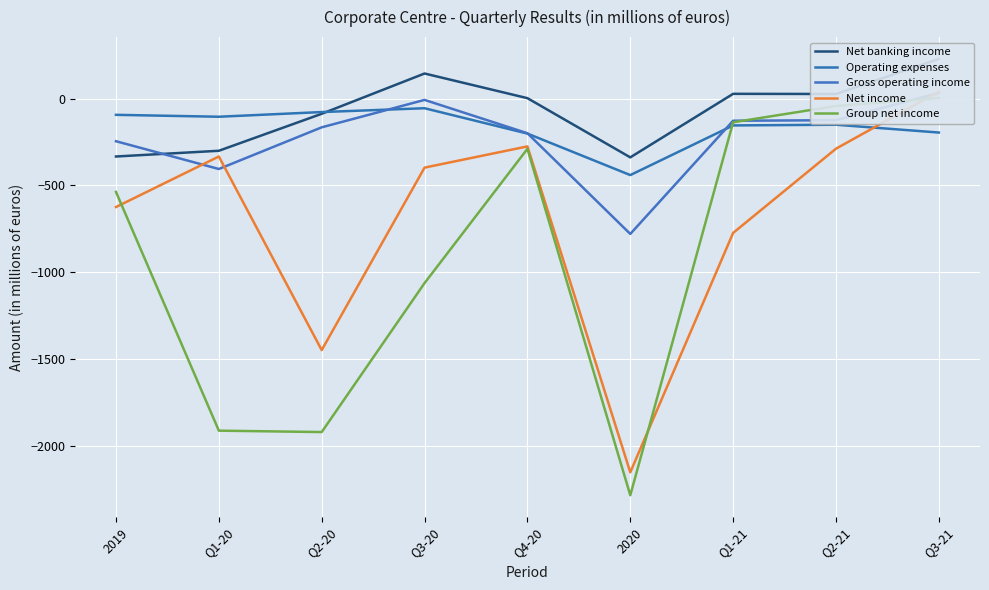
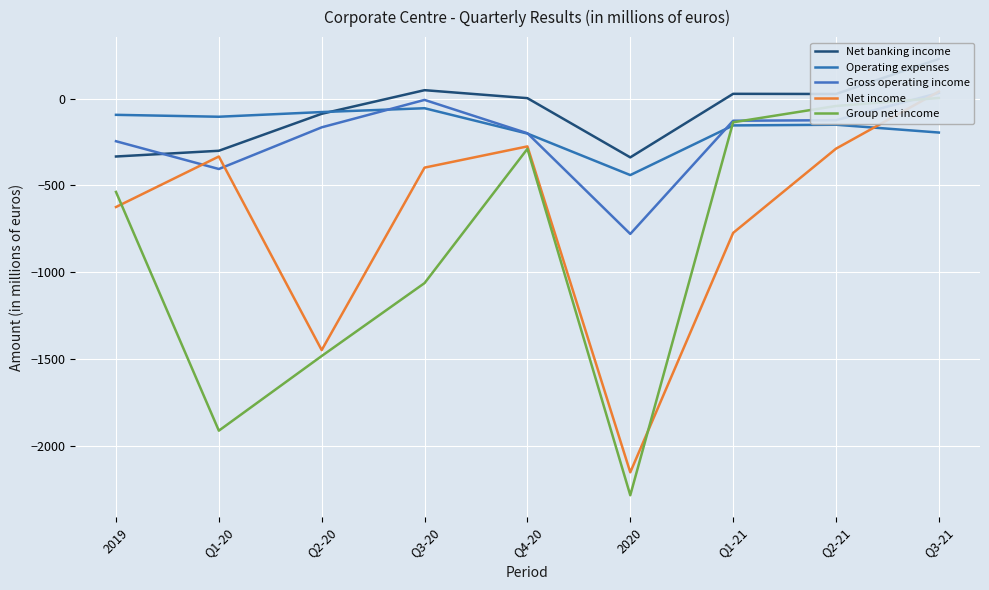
  {
    "Net banking income": {
      "2019": -330,
      "Q1-20": -300,
-     "Q3-20": 140,
+     "Q3-20": 50,
      "Q4-20": 0,
      "2020": -340,
      "Q1-21": 30
    },
    "Net income": {
      "2019": -630,
      "Q1-20": -330,
      "Q2-20": -1450,
      "Q3-20": -400,
      "2020": -2150,
      "Q1-21": -770,
      "Q2-21": -290
    },
    "Group net income": {
      "2019": -540,
      "Q1-20": -1910,
-     "Q2-20": -1920,
+     "Q2-20": -1480,
      "Q3-20": -1060,
      "2020": -2280
    }
  }
